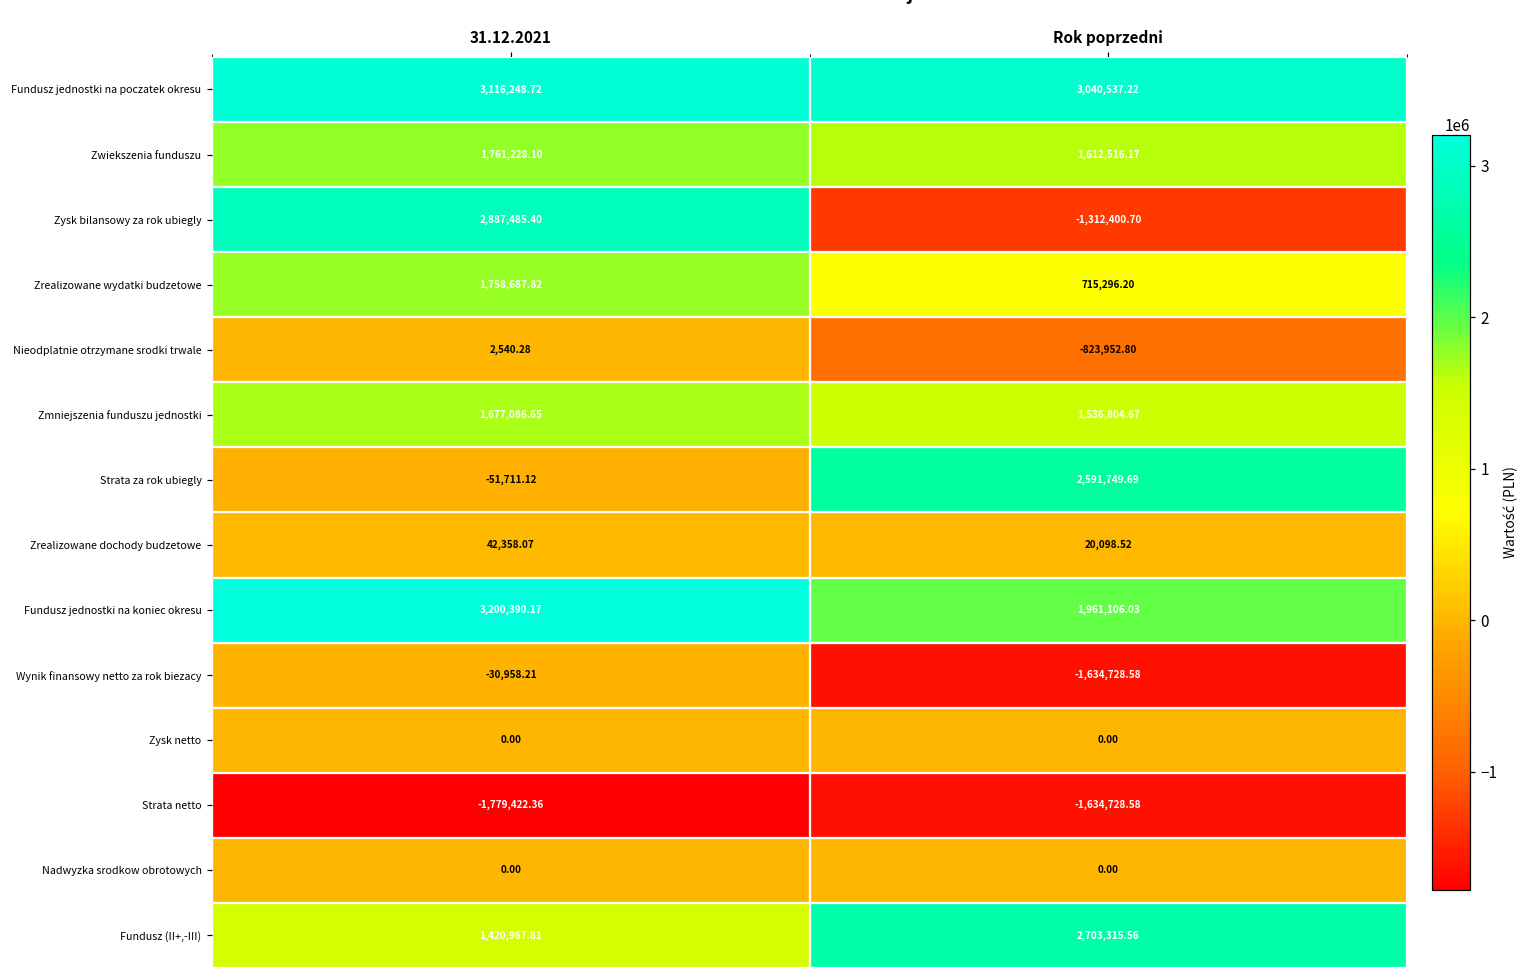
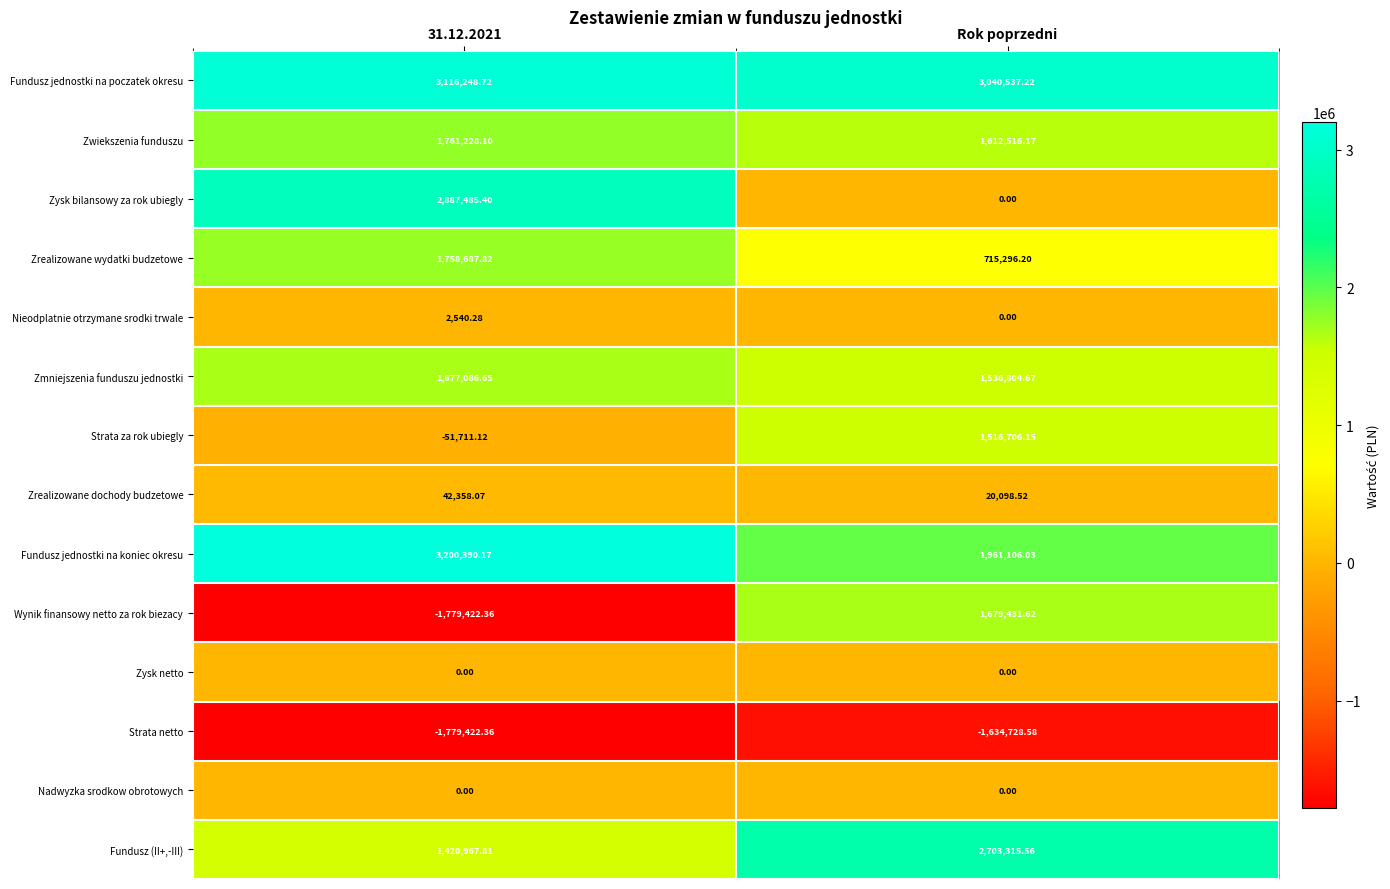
  {
    "Fundusz jednostki na poczatek okresu": {
      "31.12.2021": "3,116,248.72",
      "Rok poprzedni": "3,040,537.22"
    },
    "Zwiekszenia funduszu": {
      "31.12.2021": "1,761,228.10",
      "Rok poprzedni": "1,612,516.17"
    },
    "Zysk bilansowy za rok ubiegly": {
      "31.12.2021": "2,887,485.40",
-     "Rok poprzedni": "-1,312,400.70"
+     "Rok poprzedni": "0.00"
    },
    "Zrealizowane wydatki budzetowe": {
      "31.12.2021": "1,758,687.82",
      "Rok poprzedni": "715,296.20"
    },
    "Nieodplatnie otrzymane srodki trwale": {
      "31.12.2021": "2,540.28",
-     "Rok poprzedni": "-823,952.80"
+     "Rok poprzedni": "0.00"
    },
    "Zmniejszenia funduszu jednostki": {
      "31.12.2021": "1,677,086.65",
      "Rok poprzedni": "1,536,804.67"
    },
    "Strata za rok ubiegly": {
      "31.12.2021": "-51,711.12",
-     "Rok poprzedni": "2,591,749.69"
+     "Rok poprzedni": "1,516,706.15"
    },
    "Zrealizowane dochody budzetowe": {
      "31.12.2021": "42,358.07",
      "Rok poprzedni": "20,098.52"
    },
    "Fundusz jednostki na koniec okresu": {
      "31.12.2021": "3,200,390.17",
      "Rok poprzedni": "1,961,106.03"
    },
    "Wynik finansowy netto za rok biezacy": {
-     "31.12.2021": "-30,958.21",
-     "Rok poprzedni": "-1,634,728.58"
+     "31.12.2021": "-1,779,422.36",
+     "Rok poprzedni": "1,679,431.62"
    },
    "Zysk netto": {
      "31.12.2021": "0.00",
      "Rok poprzedni": "0.00"
    },
    "Strata netto": {
      "31.12.2021": "-1,779,422.36",
      "Rok poprzedni": "-1,634,728.58"
    },
    "Nadwyzka srodkow obrotowych": {
      "31.12.2021": "0.00",
      "Rok poprzedni": "0.00"
    },
    "Fundusz (II+,-III)": {
      "31.12.2021": "1,420,967.81",
      "Rok poprzedni": "2,703,315.56"
    }
  }
